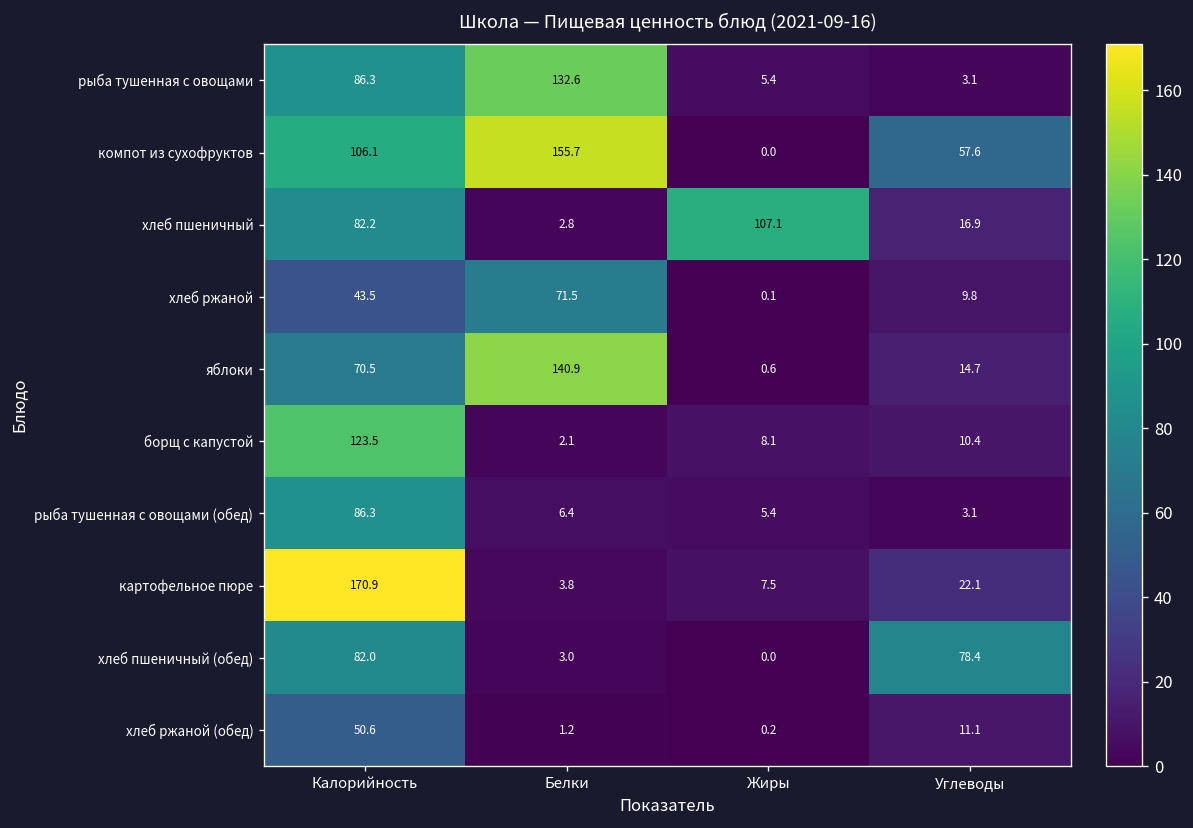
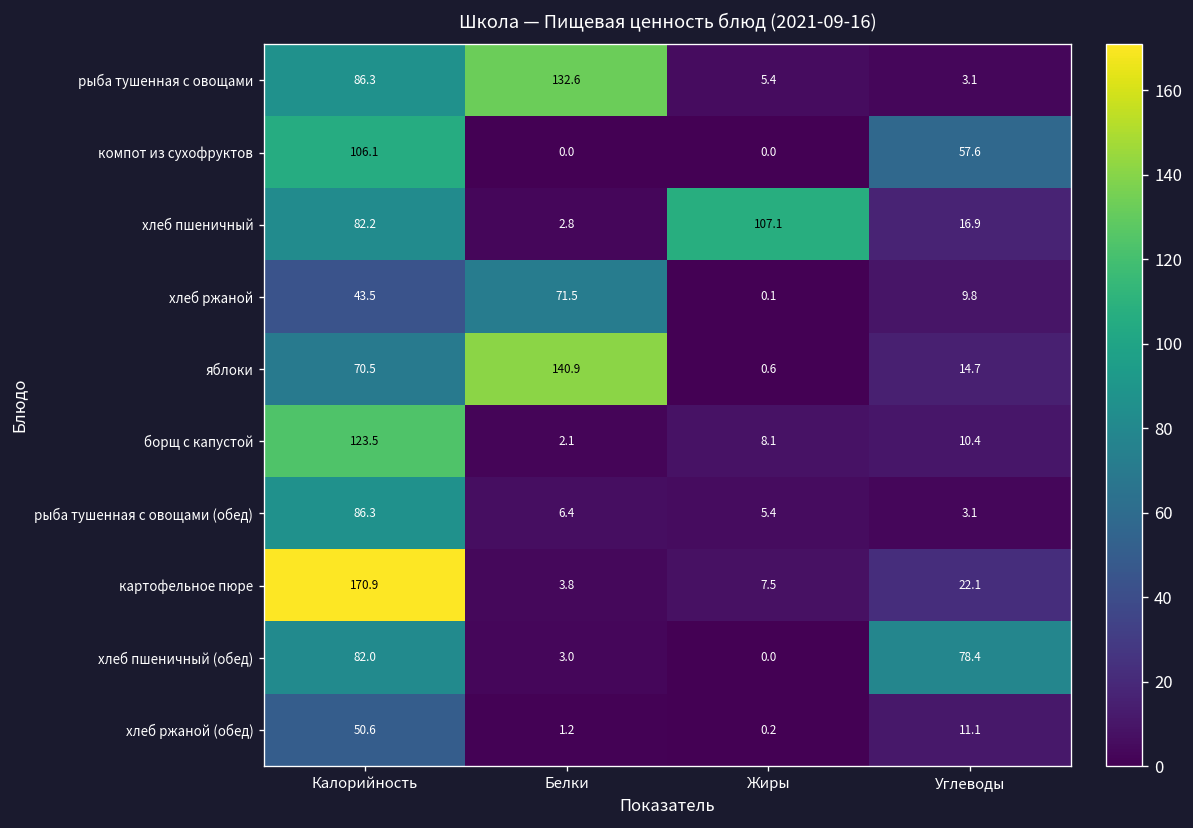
  {
    "рыба тушенная с овощами": {
      "Калорийность": 86.3,
      "Белки": 132.6,
      "Жиры": 5.4,
      "Углеводы": 3.1
    },
    "компот из сухофруктов": {
      "Калорийность": 106.1,
-     "Белки": 155.7,
+     "Белки": 0.0,
      "Жиры": 0.0,
      "Углеводы": 57.6
    },
    "хлеб пшеничный": {
      "Калорийность": 82.2,
      "Белки": 2.8,
      "Жиры": 107.1,
      "Углеводы": 16.9
    },
    "хлеб ржаной": {
      "Калорийность": 43.5,
      "Белки": 71.5,
      "Жиры": 0.1,
      "Углеводы": 9.8
    },
    "яблоки": {
      "Калорийность": 70.5,
      "Белки": 140.9,
      "Жиры": 0.6,
      "Углеводы": 14.7
    },
    "борщ с капустой": {
      "Калорийность": 123.5,
      "Белки": 2.1,
      "Жиры": 8.1,
      "Углеводы": 10.4
    },
    "рыба тушенная с овощами (обед)": {
      "Калорийность": 86.3,
      "Белки": 6.4,
      "Жиры": 5.4,
      "Углеводы": 3.1
    },
    "картофельное пюре": {
      "Калорийность": 170.9,
      "Белки": 3.8,
      "Жиры": 7.5,
      "Углеводы": 22.1
    },
    "хлеб пшеничный (обед)": {
      "Калорийность": 82.0,
      "Белки": 3.0,
      "Жиры": 0.0,
      "Углеводы": 78.4
    },
    "хлеб ржаной (обед)": {
      "Калорийность": 50.6,
      "Белки": 1.2,
      "Жиры": 0.2,
      "Углеводы": 11.1
    }
  }
